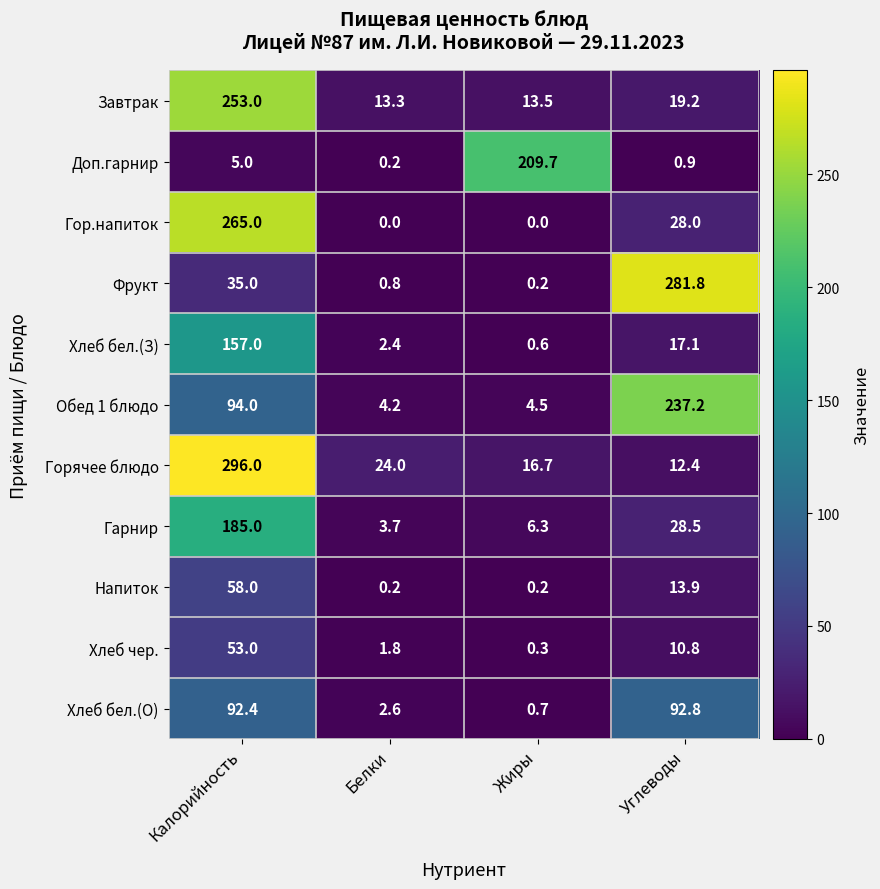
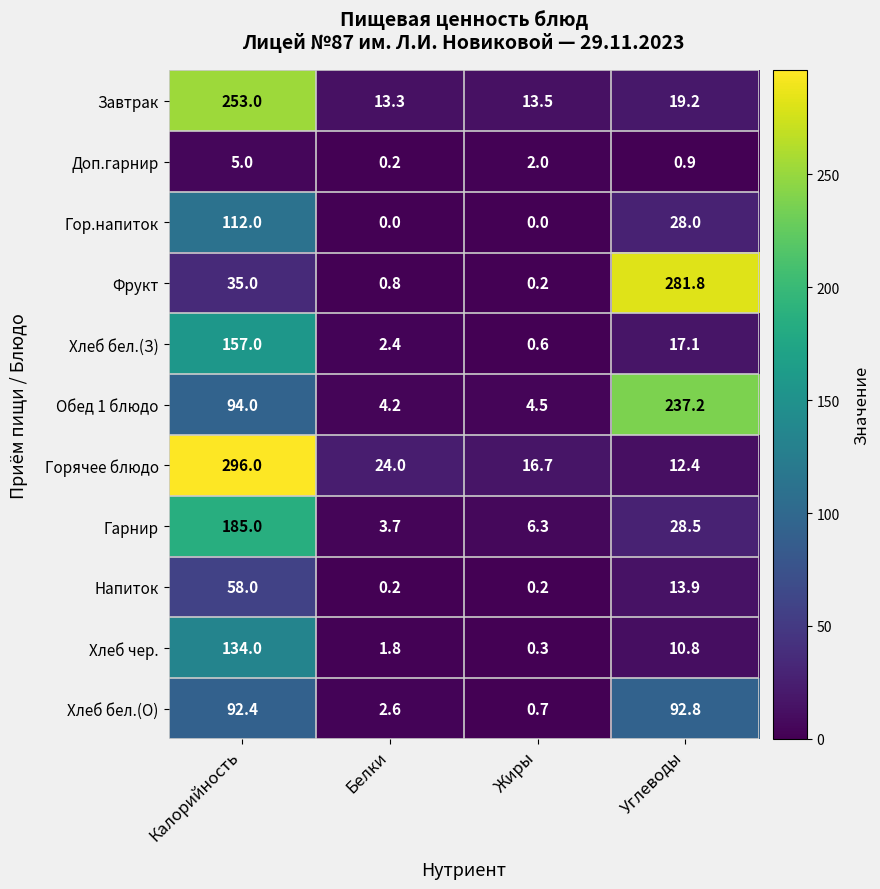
  {
    "Завтрак": {
      "Калорийность": 253.0,
      "Белки": 13.3,
      "Жиры": 13.5,
      "Углеводы": 19.2
    },
    "Доп.гарнир": {
      "Калорийность": 5.0,
      "Белки": 0.2,
-     "Жиры": 209.7,
+     "Жиры": 2.0,
      "Углеводы": 0.9
    },
    "Гор.напиток": {
-     "Калорийность": 265.0,
+     "Калорийность": 112.0,
      "Белки": 0.0,
      "Жиры": 0.0,
      "Углеводы": 28.0
    },
    "Фрукт": {
      "Калорийность": 35.0,
      "Белки": 0.8,
      "Жиры": 0.2,
      "Углеводы": 281.8
    },
    "Хлеб бел.(З)": {
      "Калорийность": 157.0,
      "Белки": 2.4,
      "Жиры": 0.6,
      "Углеводы": 17.1
    },
    "Обед 1 блюдо": {
      "Калорийность": 94.0,
      "Белки": 4.2,
      "Жиры": 4.5,
      "Углеводы": 237.2
    },
    "Горячее блюдо": {
      "Калорийность": 296.0,
      "Белки": 24.0,
      "Жиры": 16.7,
      "Углеводы": 12.4
    },
    "Гарнир": {
      "Калорийность": 185.0,
      "Белки": 3.7,
      "Жиры": 6.3,
      "Углеводы": 28.5
    },
    "Напиток": {
      "Калорийность": 58.0,
      "Белки": 0.2,
      "Жиры": 0.2,
      "Углеводы": 13.9
    },
    "Хлеб чер.": {
-     "Калорийность": 53.0,
+     "Калорийность": 134.0,
      "Белки": 1.8,
      "Жиры": 0.3,
      "Углеводы": 10.8
    },
    "Хлеб бел.(О)": {
      "Калорийность": 92.4,
      "Белки": 2.6,
      "Жиры": 0.7,
      "Углеводы": 92.8
    }
  }
